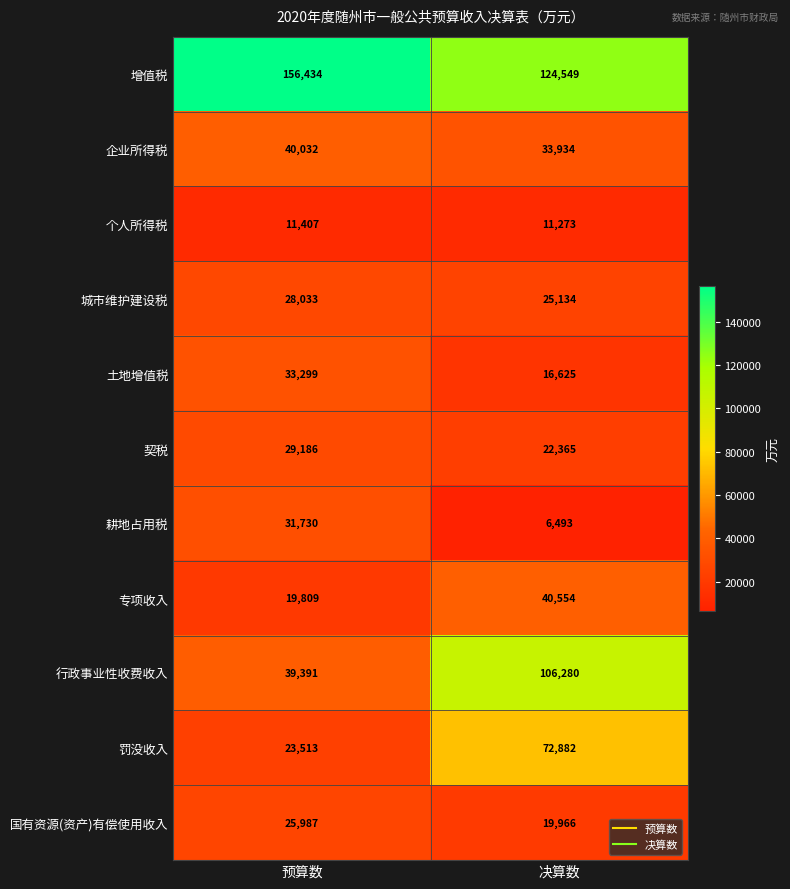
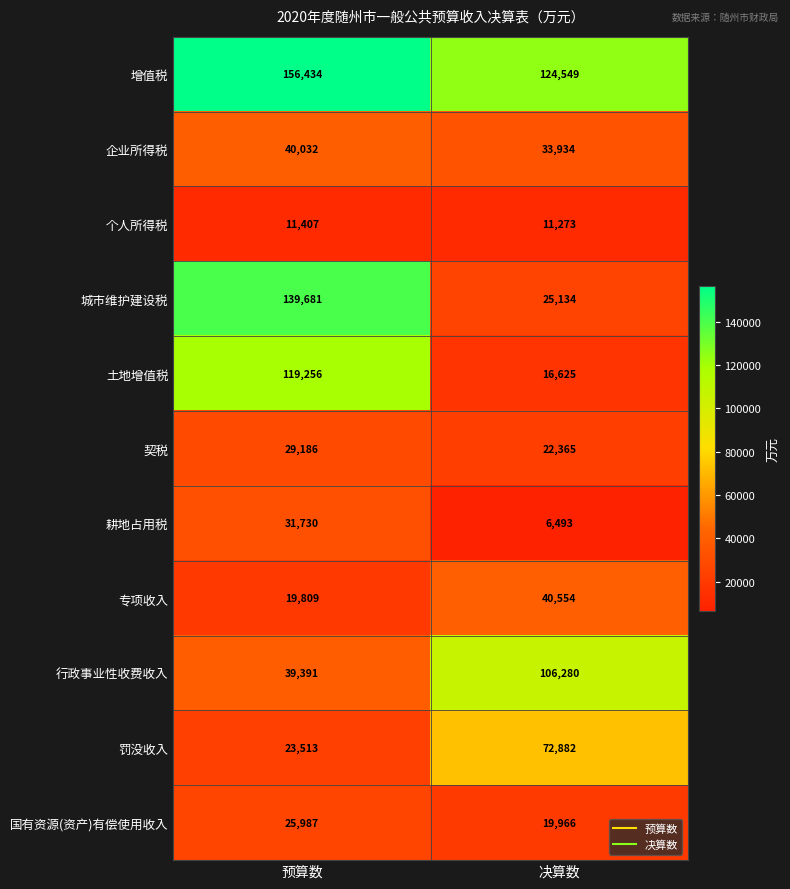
  {
    "增值税": {
      "预算数": "156,434",
      "决算数": "124,549"
    },
    "企业所得税": {
      "预算数": "40,032",
      "决算数": "33,934"
    },
    "个人所得税": {
      "预算数": "11,407",
      "决算数": "11,273"
    },
    "城市维护建设税": {
-     "预算数": "28,033",
+     "预算数": "139,681",
      "决算数": "25,134"
    },
    "土地增值税": {
-     "预算数": "33,299",
+     "预算数": "119,256",
      "决算数": "16,625"
    },
    "契税": {
      "预算数": "29,186",
      "决算数": "22,365"
    },
    "耕地占用税": {
      "预算数": "31,730",
      "决算数": "6,493"
    },
    "专项收入": {
      "预算数": "19,809",
      "决算数": "40,554"
    },
    "行政事业性收费收入": {
      "预算数": "39,391",
      "决算数": "106,280"
    },
    "罚没收入": {
      "预算数": "23,513",
      "决算数": "72,882"
    },
    "国有资源(资产)有偿使用收入": {
      "预算数": "25,987",
      "决算数": "19,966"
    }
  }
